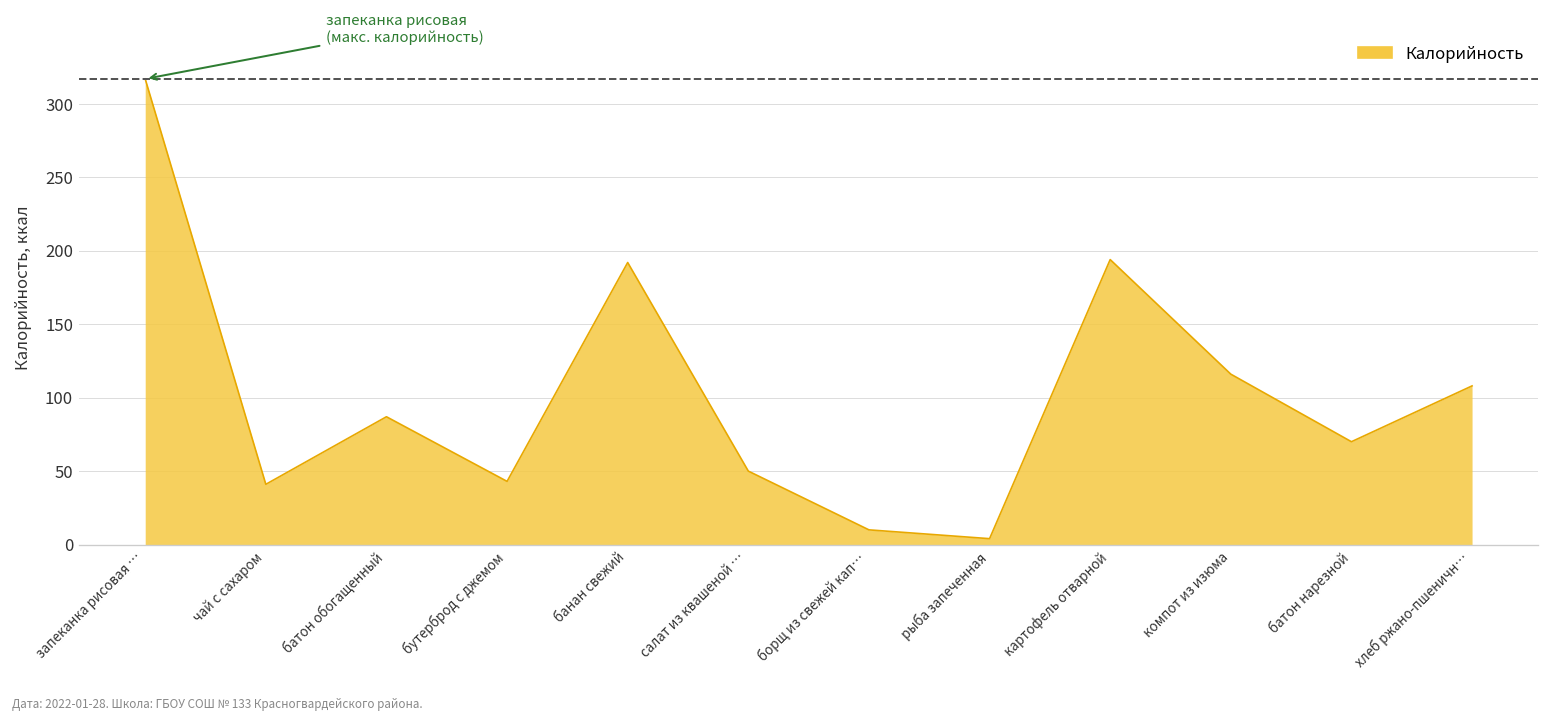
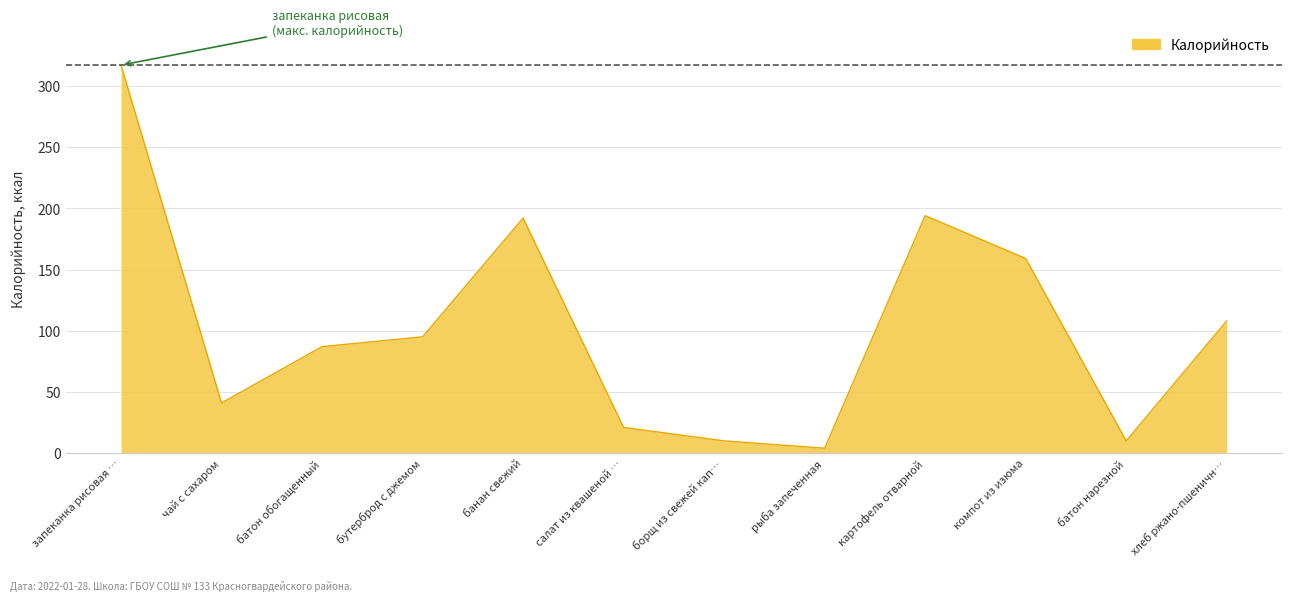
  {
    "запеканка рисовая …": 317,
    "чай с сахаром": 41,
    "батон обогащенный": 87,
-   "бутерброд с джемом": 43,
+   "бутерброд с джемом": 95,
    "банан свежий": 192,
-   "салат из квашеной …": 50,
+   "салат из квашеной …": 21,
    "борщ из свежей кап…": 10,
    "рыба запеченная": 4,
    "картофель отварной": 194,
-   "компот из изюма": 116,
-   "батон нарезной": 70,
+   "компот из изюма": 159,
+   "батон нарезной": 10,
    "хлеб ржано-пшеничн…": 108
  }
